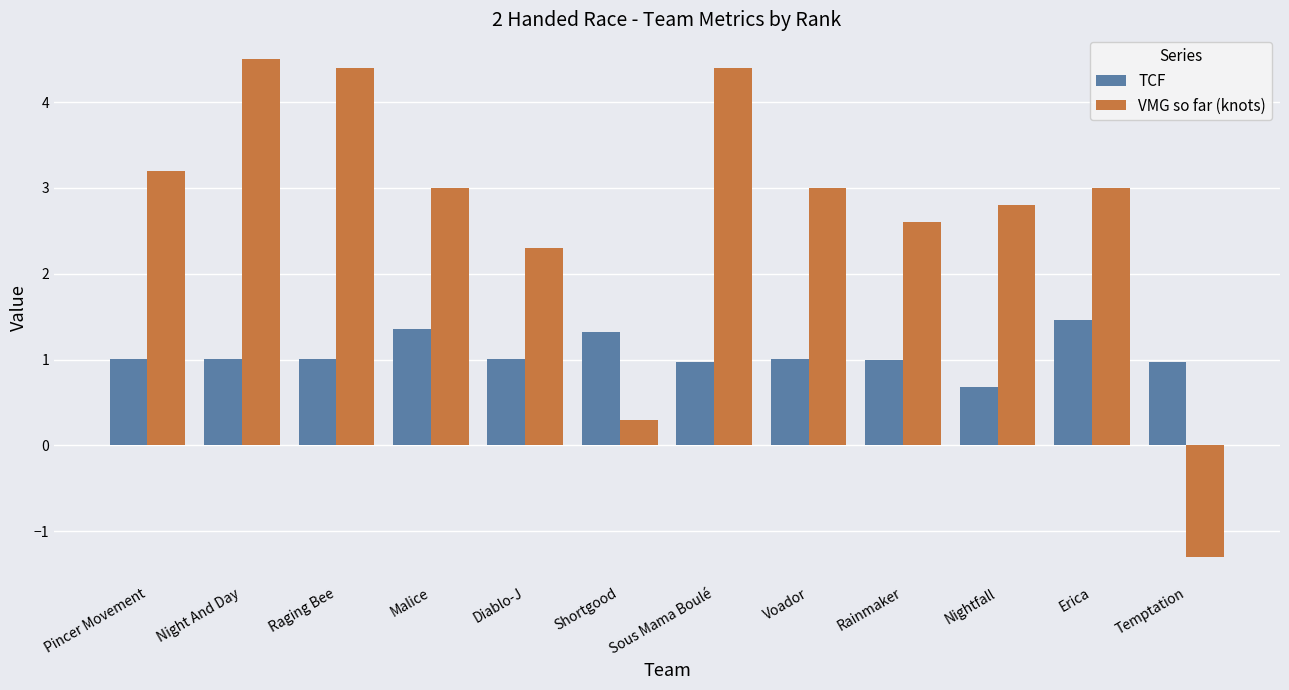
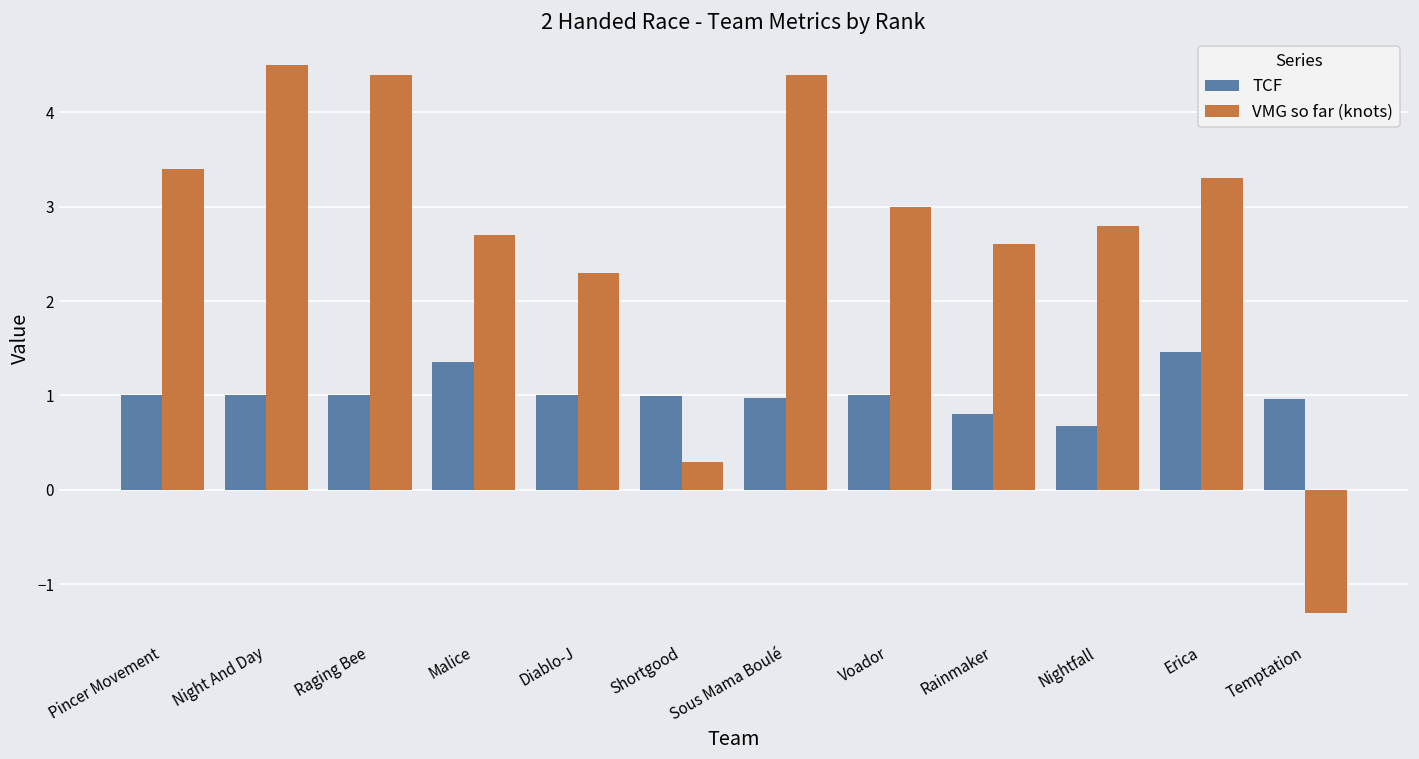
  {
    "TCF": {
      "Pincer Movement": 1.0,
      "Night And Day": 1.0,
      "Raging Bee": 1.0,
      "Malice": 1.4,
      "Diablo-J": 1.0,
-     "Shortgood": 1.3,
+     "Shortgood": 1.0,
      "Sous Mama Boulé": 1.0,
      "Voador": 1.0,
-     "Rainmaker": 1.0,
+     "Rainmaker": 0.8,
      "Nightfall": 0.7,
      "Erica": 1.5,
      "Temptation": 1.0
    },
    "VMG so far (knots)": {
-     "Pincer Movement": 3.2,
+     "Pincer Movement": 3.4,
      "Night And Day": 4.5,
      "Raging Bee": 4.4,
-     "Malice": 3.0,
+     "Malice": 2.7,
      "Diablo-J": 2.3,
      "Shortgood": 0.3,
      "Sous Mama Boulé": 4.4,
      "Voador": 3.0,
      "Rainmaker": 2.6,
      "Nightfall": 2.8,
-     "Erica": 3.0,
+     "Erica": 3.3,
      "Temptation": -1.3
    }
  }
